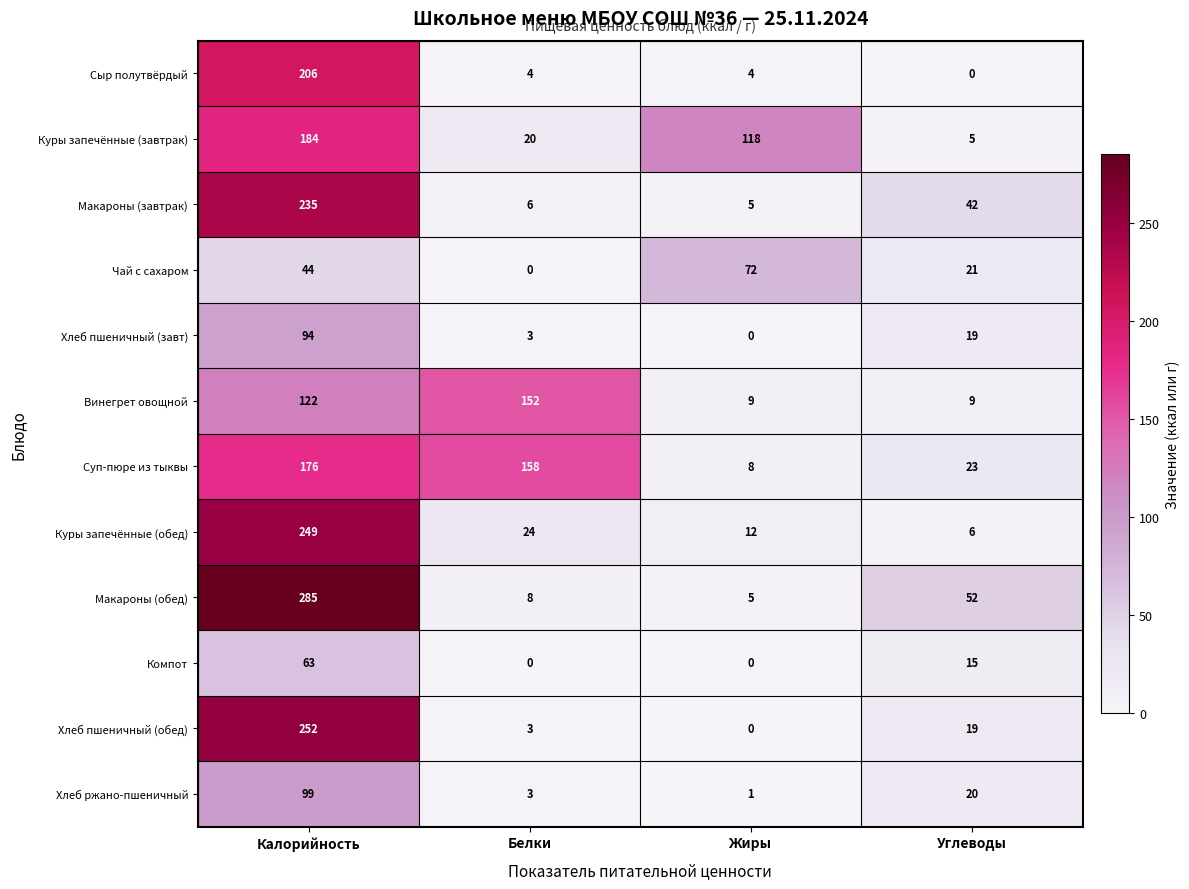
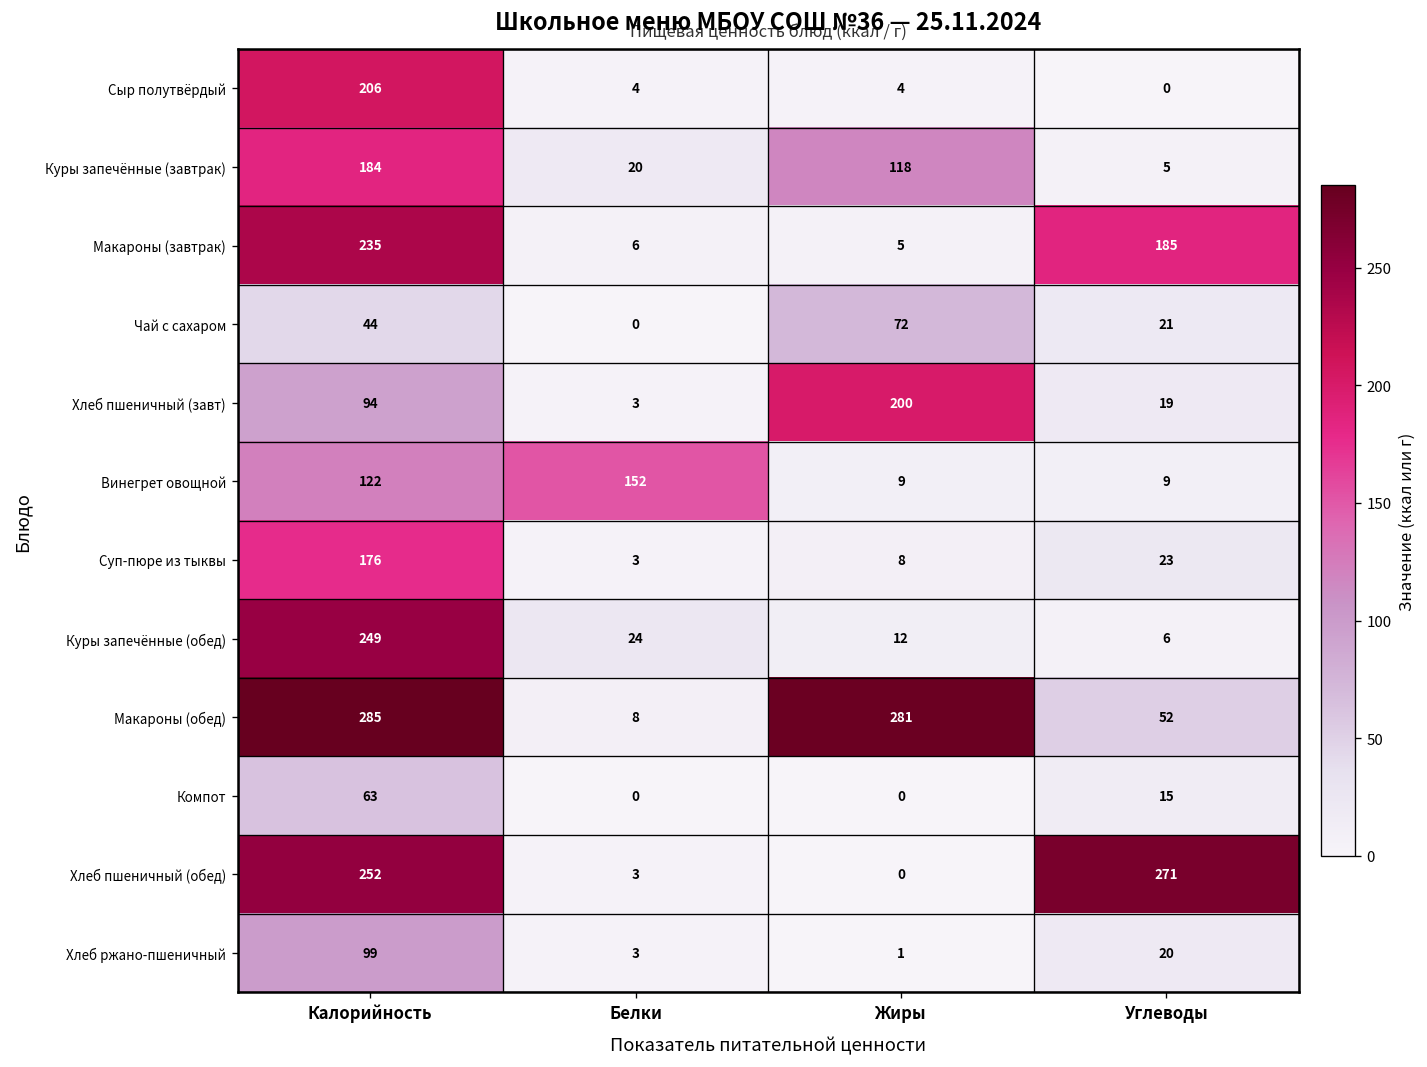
  {
    "Сыр полутвёрдый": {
      "Калорийность": 206,
      "Белки": 4,
      "Жиры": 4,
      "Углеводы": 0
    },
    "Куры запечённые (завтрак)": {
      "Калорийность": 184,
      "Белки": 20,
      "Жиры": 118,
      "Углеводы": 5
    },
    "Макароны (завтрак)": {
      "Калорийность": 235,
      "Белки": 6,
      "Жиры": 5,
-     "Углеводы": 42
+     "Углеводы": 185
    },
    "Чай с сахаром": {
      "Калорийность": 44,
      "Белки": 0,
      "Жиры": 72,
      "Углеводы": 21
    },
    "Хлеб пшеничный (завт)": {
      "Калорийность": 94,
      "Белки": 3,
-     "Жиры": 0,
+     "Жиры": 200,
      "Углеводы": 19
    },
    "Винегрет овощной": {
      "Калорийность": 122,
      "Белки": 152,
      "Жиры": 9,
      "Углеводы": 9
    },
    "Суп-пюре из тыквы": {
      "Калорийность": 176,
-     "Белки": 158,
+     "Белки": 3,
      "Жиры": 8,
      "Углеводы": 23
    },
    "Куры запечённые (обед)": {
      "Калорийность": 249,
      "Белки": 24,
      "Жиры": 12,
      "Углеводы": 6
    },
    "Макароны (обед)": {
      "Калорийность": 285,
      "Белки": 8,
-     "Жиры": 5,
+     "Жиры": 281,
      "Углеводы": 52
    },
    "Компот": {
      "Калорийность": 63,
      "Белки": 0,
      "Жиры": 0,
      "Углеводы": 15
    },
    "Хлеб пшеничный (обед)": {
      "Калорийность": 252,
      "Белки": 3,
      "Жиры": 0,
-     "Углеводы": 19
+     "Углеводы": 271
    },
    "Хлеб ржано-пшеничный": {
      "Калорийность": 99,
      "Белки": 3,
      "Жиры": 1,
      "Углеводы": 20
    }
  }
